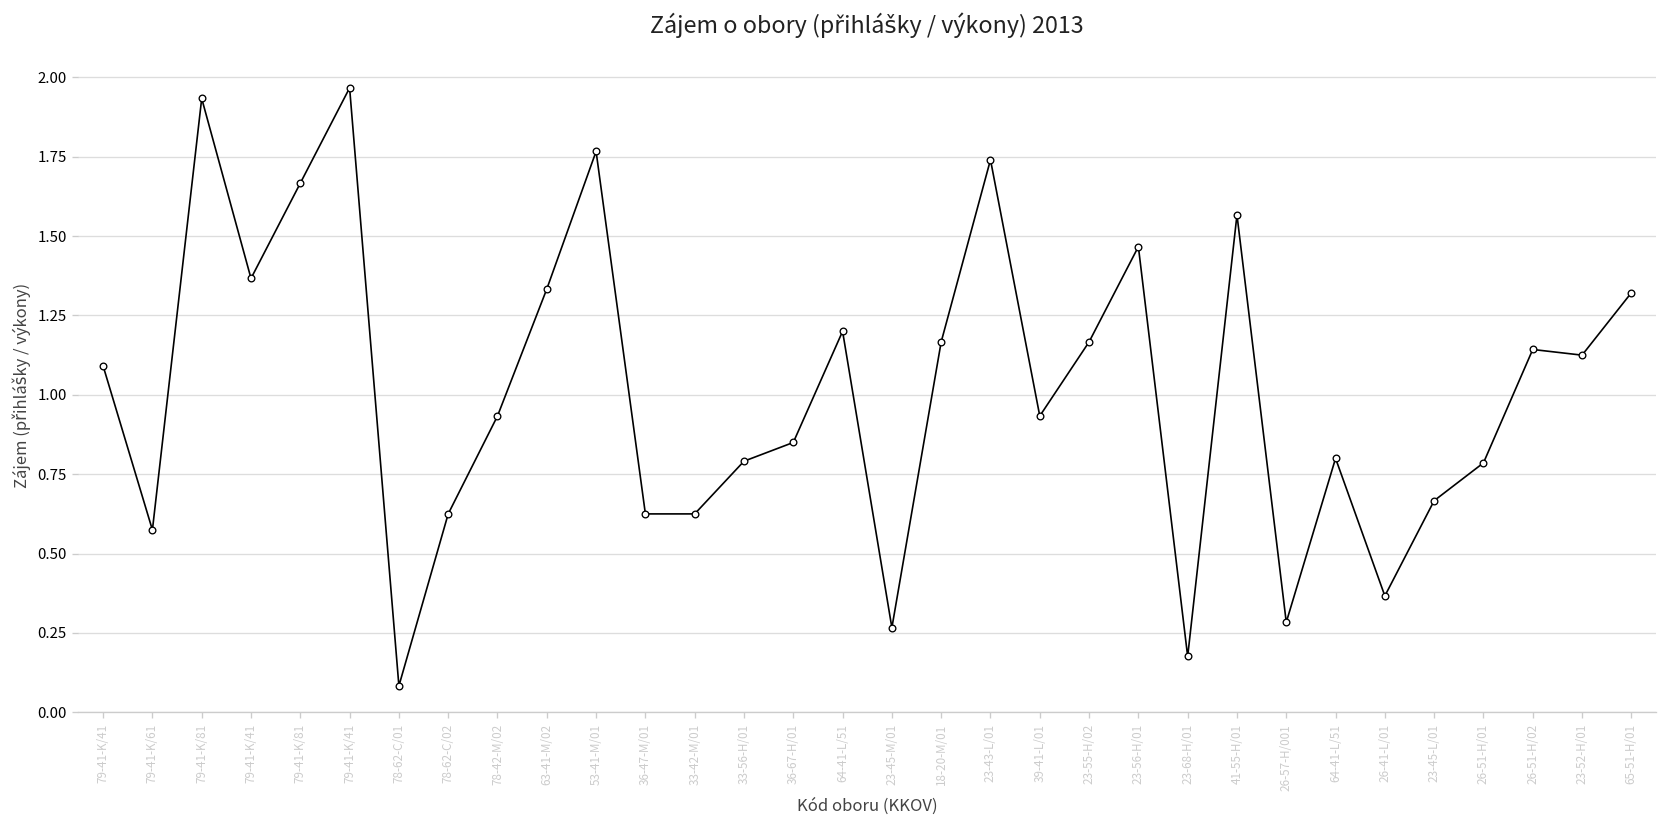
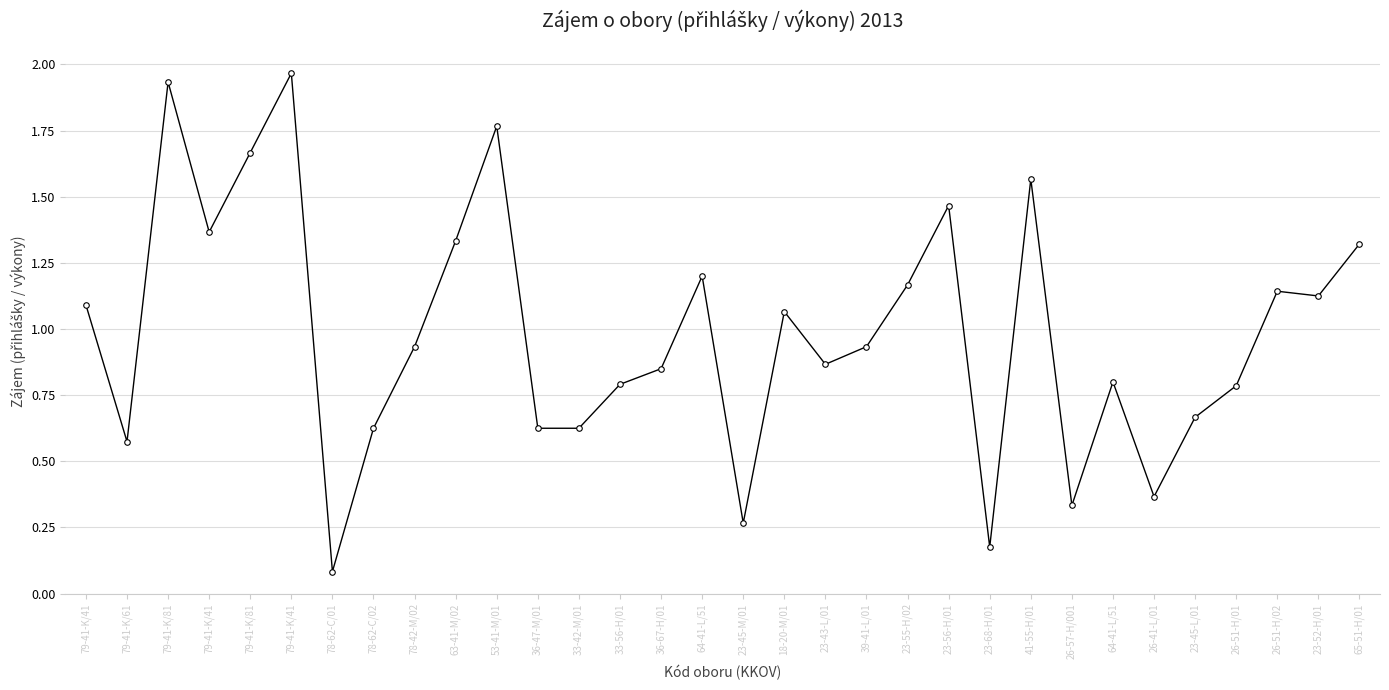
  {
    "79-41-K/61": 0.57,
    "78-62-C/01": 0.08,
    "78-62-C/02": 0.63,
    "78-42-M/02": 0.93,
    "63-41-M/02": 1.33,
    "53-41-M/01": 1.77,
    "36-47-M/01": 0.63,
    "33-42-M/01": 0.63,
    "33-56-H/01": 0.79,
    "36-67-H/01": 0.85,
    "23-45-M/01": 0.27,
-   "18-20-M/01": 1.17,
-   "23-43-L/01": 1.74,
+   "18-20-M/01": 1.07,
+   "23-43-L/01": 0.87,
    "39-41-L/01": 0.93,
    "23-55-H/02": 1.17,
    "23-56-H/01": 1.47,
    "23-68-H/01": 0.18,
    "41-55-H/01": 1.57,
-   "26-57-H/001": 0.28,
+   "26-57-H/001": 0.33,
    "26-41-L/01": 0.37,
    "23-45-L/01": 0.67,
    "26-51-H/01": 0.79,
    "26-51-H/02": 1.14,
    "23-52-H/01": 1.13,
    "65-51-H/01": 1.32
  }
